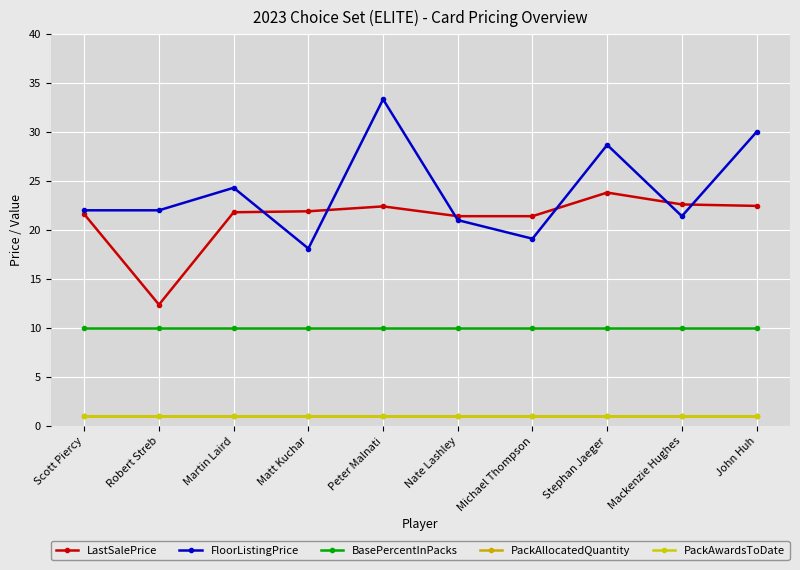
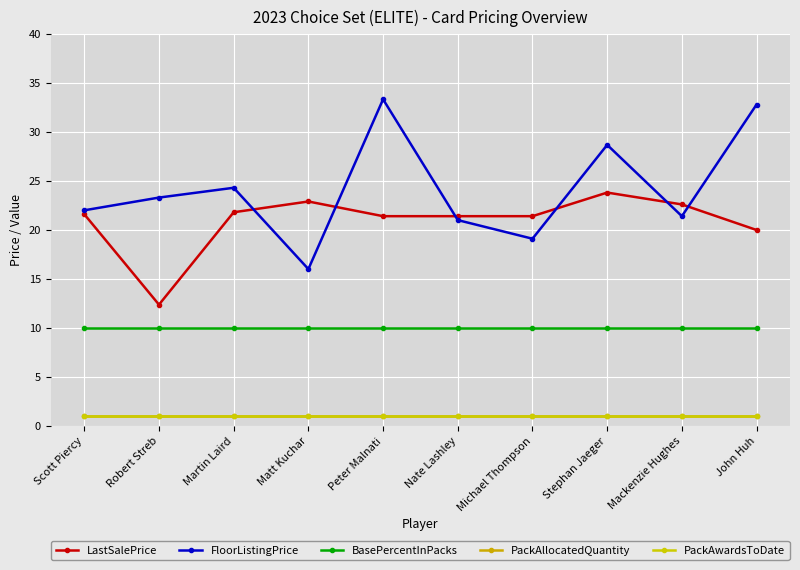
  {
    "LastSalePrice": {
      "Scott Piercy": 22,
      "Robert Streb": 12,
      "Martin Laird": 22,
-     "Matt Kuchar": 22,
-     "Peter Malnati": 22,
+     "Matt Kuchar": 23,
+     "Peter Malnati": 21,
      "Nate Lashley": 21,
      "Michael Thompson": 21,
      "Stephan Jaeger": 24,
      "Mackenzie Hughes": 23,
-     "John Huh": 22
+     "John Huh": 20
    },
    "FloorListingPrice": {
      "Scott Piercy": 22,
-     "Robert Streb": 22,
+     "Robert Streb": 23,
      "Martin Laird": 24,
-     "Matt Kuchar": 18,
+     "Matt Kuchar": 16,
      "Peter Malnati": 33,
      "Nate Lashley": 21,
      "Michael Thompson": 19,
      "Stephan Jaeger": 29,
      "Mackenzie Hughes": 21,
-     "John Huh": 30
+     "John Huh": 33
    },
    "BasePercentInPacks": {
      "Scott Piercy": 10,
      "Robert Streb": 10,
      "Martin Laird": 10,
      "Matt Kuchar": 10,
      "Peter Malnati": 10,
      "Nate Lashley": 10,
      "Michael Thompson": 10,
      "Stephan Jaeger": 10,
      "Mackenzie Hughes": 10,
      "John Huh": 10
    },
    "PackAwardsToDate": {
      "Scott Piercy": 1,
      "Robert Streb": 1,
      "Martin Laird": 1,
      "Matt Kuchar": 1,
      "Peter Malnati": 1,
      "Nate Lashley": 1,
      "Michael Thompson": 1,
      "Stephan Jaeger": 1,
      "Mackenzie Hughes": 1,
      "John Huh": 1
    }
  }
